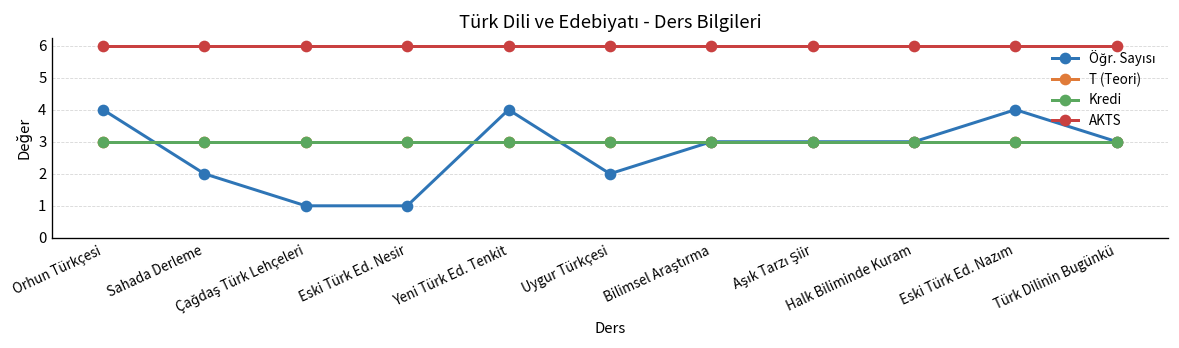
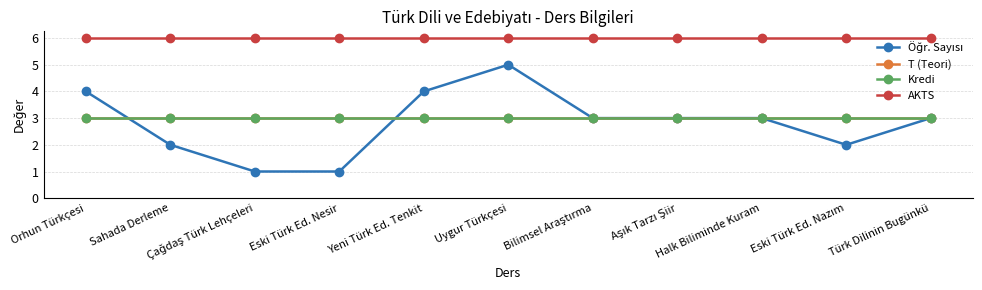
  {
    "Öğr. Sayısı": {
      "Orhun Türkçesi": 4,
      "Sahada Derleme": 2,
      "Çağdaş Türk Lehçeleri": 1,
      "Eski Türk Ed. Nesir": 1,
      "Yeni Türk Ed. Tenkit": 4,
-     "Uygur Türkçesi": 2,
-     "Eski Türk Ed. Nazım": 4
+     "Uygur Türkçesi": 5,
+     "Eski Türk Ed. Nazım": 2
    },
    "Kredi": {
      "Orhun Türkçesi": 3,
      "Sahada Derleme": 3,
      "Çağdaş Türk Lehçeleri": 3,
      "Eski Türk Ed. Nesir": 3,
      "Yeni Türk Ed. Tenkit": 3,
      "Uygur Türkçesi": 3,
      "Eski Türk Ed. Nazım": 3
    },
    "AKTS": {
      "Orhun Türkçesi": 6,
      "Sahada Derleme": 6,
      "Çağdaş Türk Lehçeleri": 6,
      "Eski Türk Ed. Nesir": 6,
      "Yeni Türk Ed. Tenkit": 6,
      "Uygur Türkçesi": 6,
      "Bilimsel Araştırma": 6,
      "Aşık Tarzı Şiir": 6,
      "Halk Biliminde Kuram": 6,
      "Eski Türk Ed. Nazım": 6,
      "Türk Dilinin Bugünkü": 6
    }
  }
